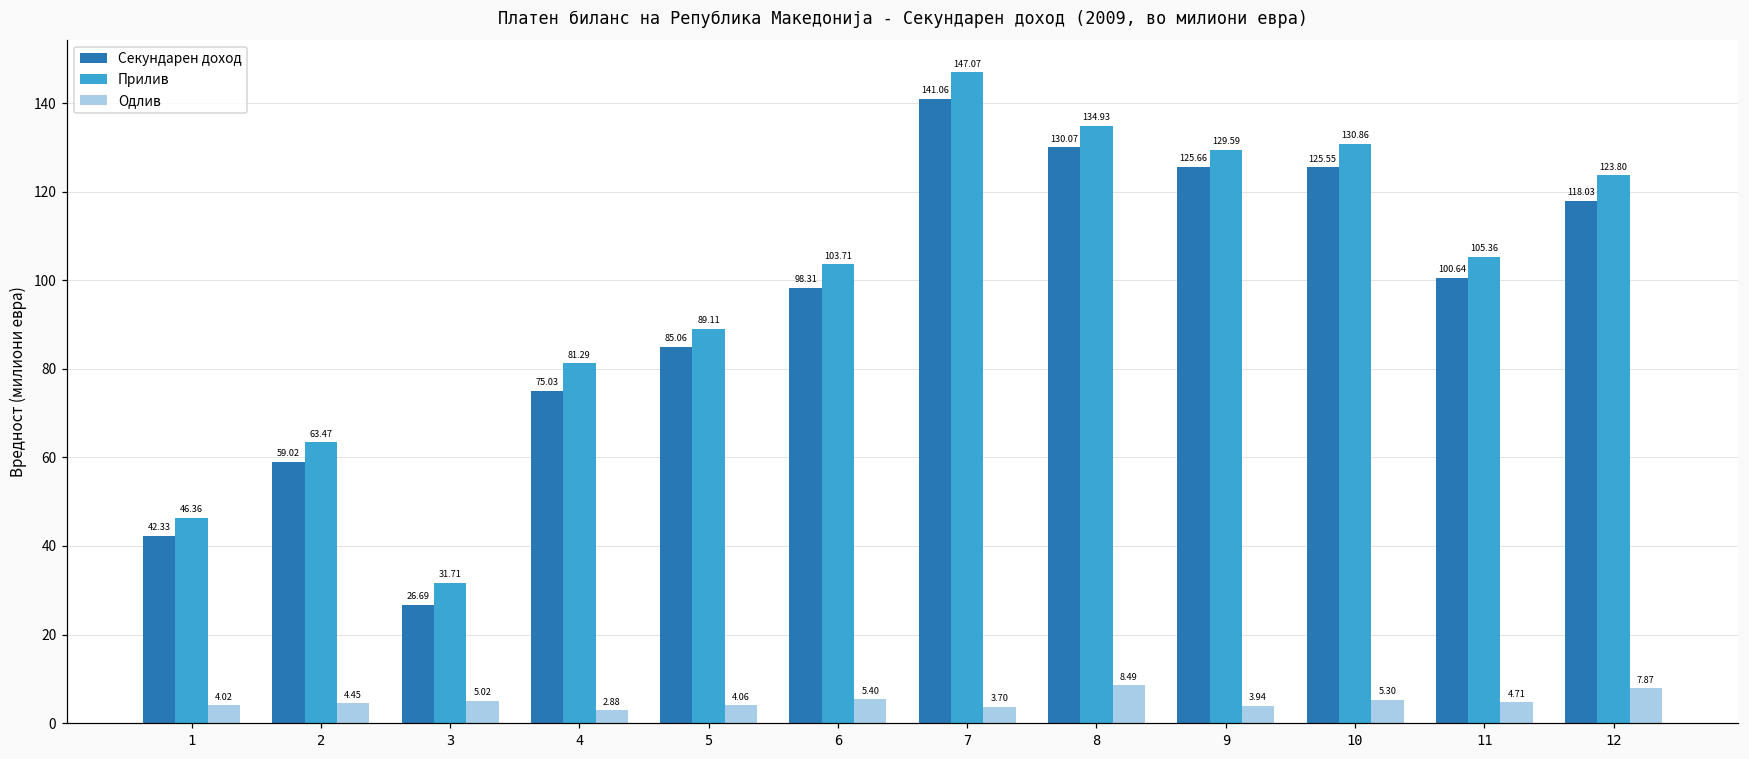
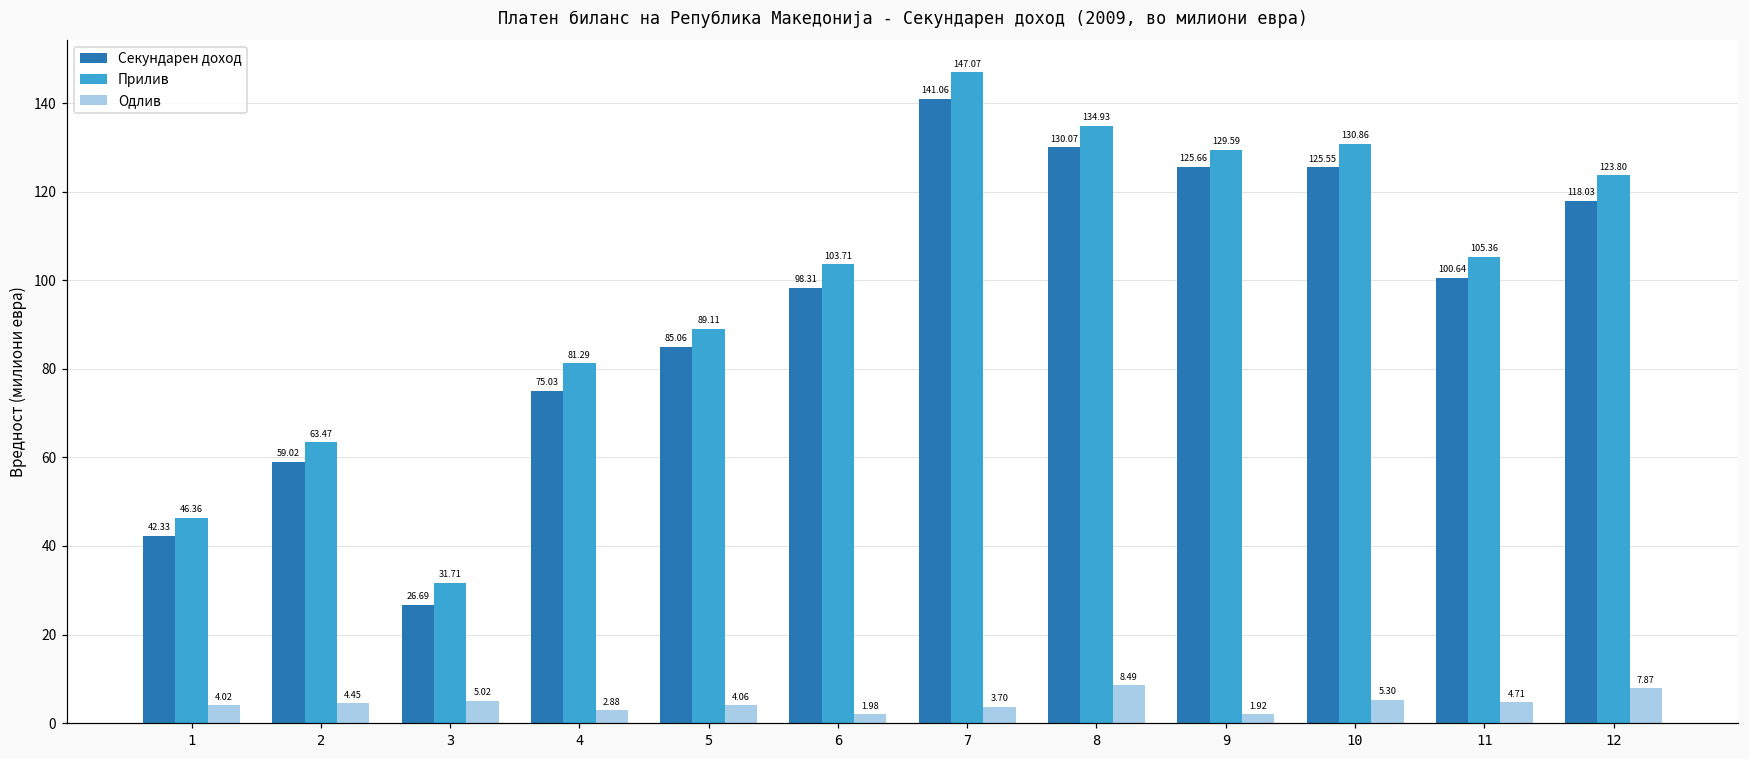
  {
    "Одлив": {
      "1": 4.02,
      "2": 4.45,
      "3": 5.02,
      "4": 2.88,
      "5": 4.06,
-     "6": 5.40,
+     "6": 1.98,
      "7": 3.70,
      "8": 8.49,
-     "9": 3.94,
+     "9": 1.92,
      "10": 5.30,
      "11": 4.71,
      "12": 7.87
    }
  }
